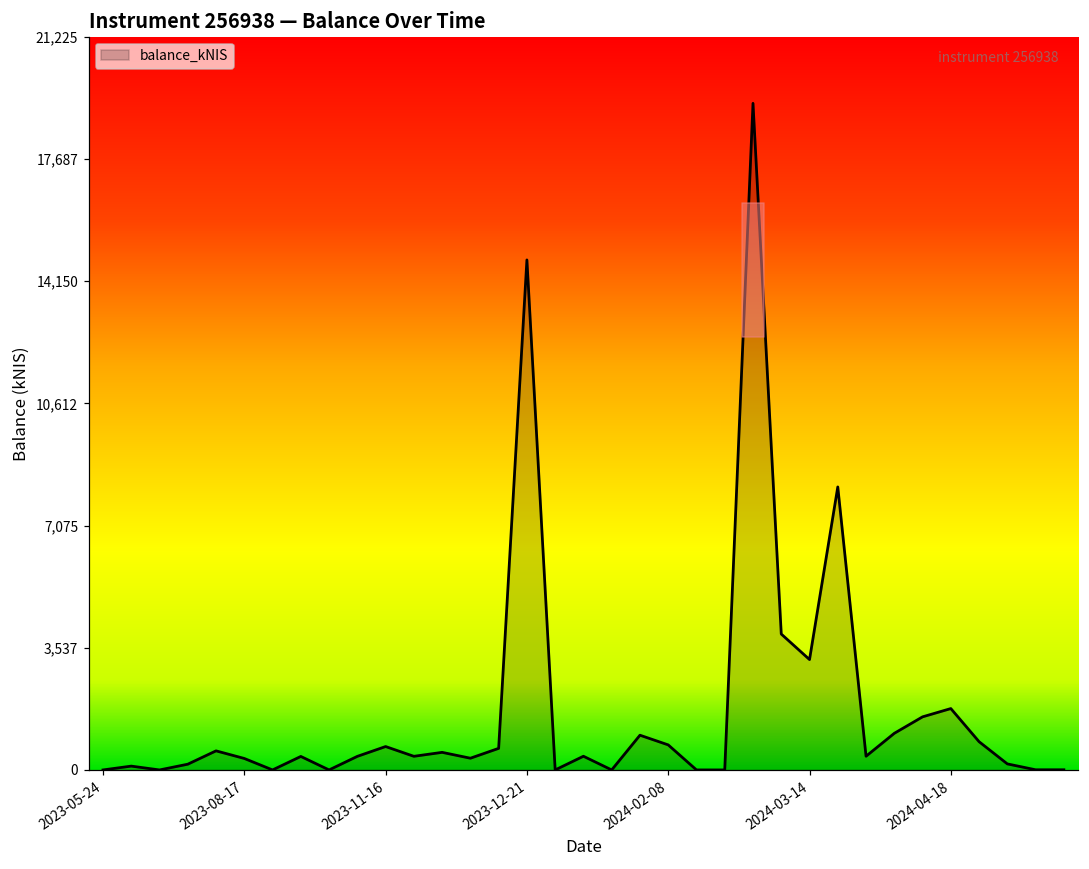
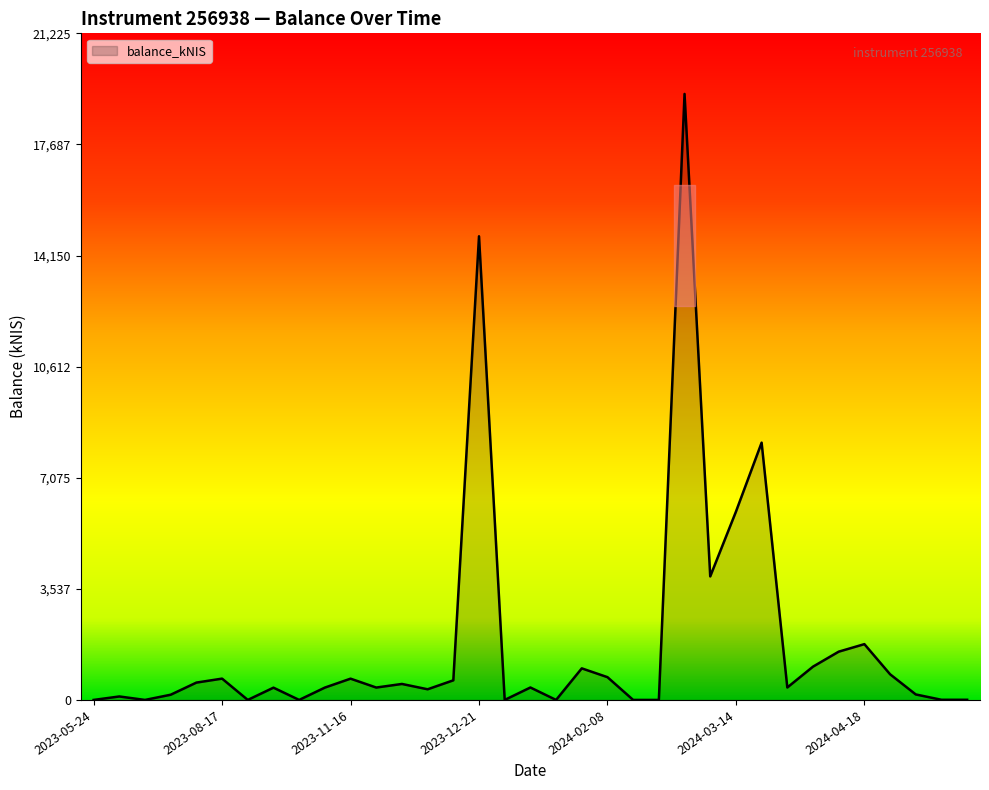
  {
    "2023-05-24": "0",
-   "2023-08-17": "300",
+   "2023-08-17": "700",
    "2023-11-16": "700",
    "2023-12-21": "14,800",
    "2024-02-08": "700",
-   "2024-03-14": "3,200",
+   "2024-03-14": "6,000",
    "2024-04-18": "1,800"
  }
